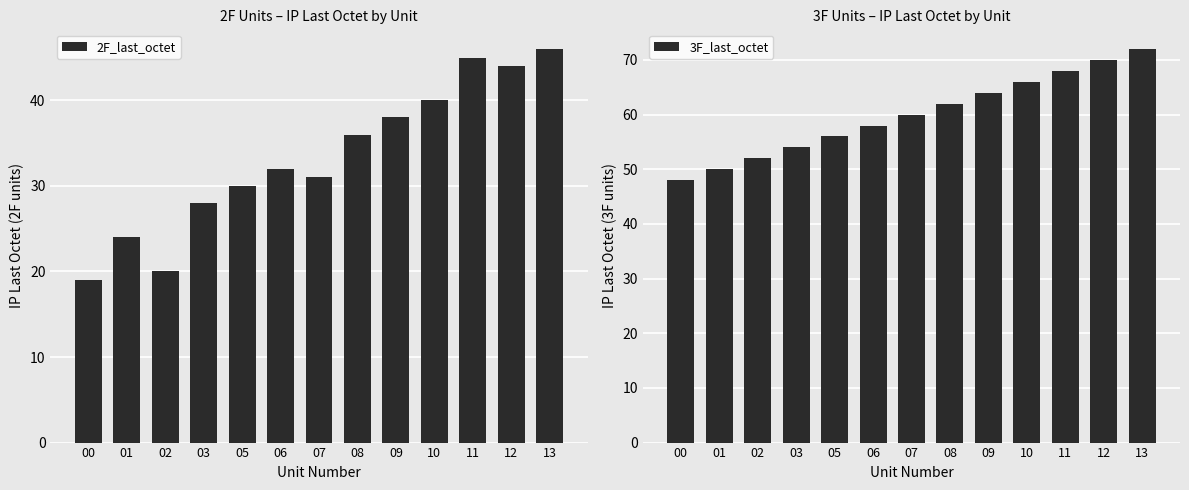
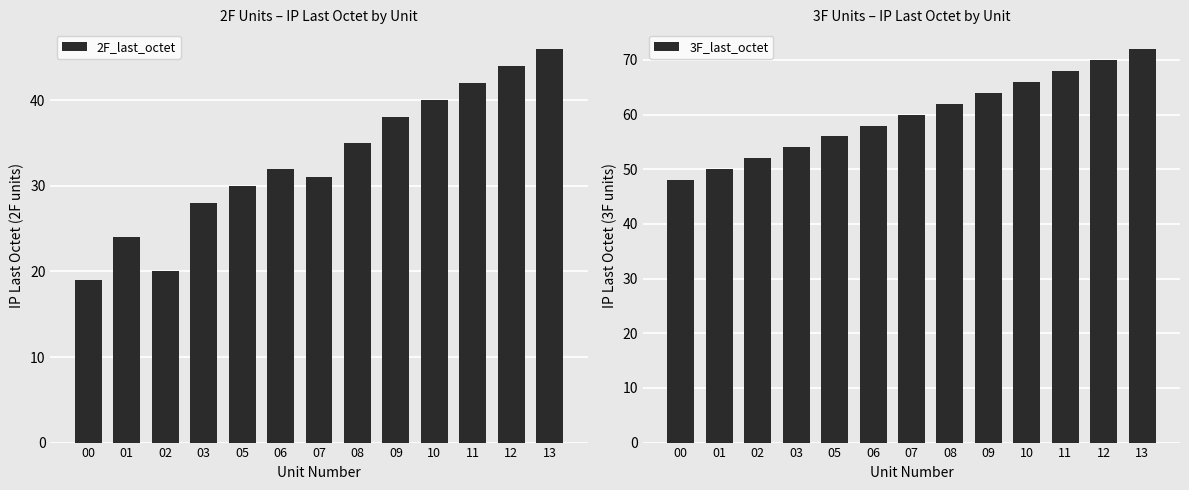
  {
    "2F Units – IP Last Octet by Unit": {
      "00": 19,
      "01": 24,
      "02": 20,
      "03": 28,
      "05": 30,
      "06": 32,
      "07": 31,
-     "08": 36,
+     "08": 35,
      "09": 38,
      "10": 40,
-     "11": 45,
+     "11": 42,
      "12": 44,
      "13": 46
    },
    "3F Units – IP Last Octet by Unit": {
      "00": 48,
      "01": 50,
      "02": 52,
      "03": 54,
      "05": 56,
      "06": 58,
      "07": 60,
      "08": 62,
      "09": 64,
      "10": 66,
      "11": 68,
      "12": 70,
      "13": 72
    }
  }
